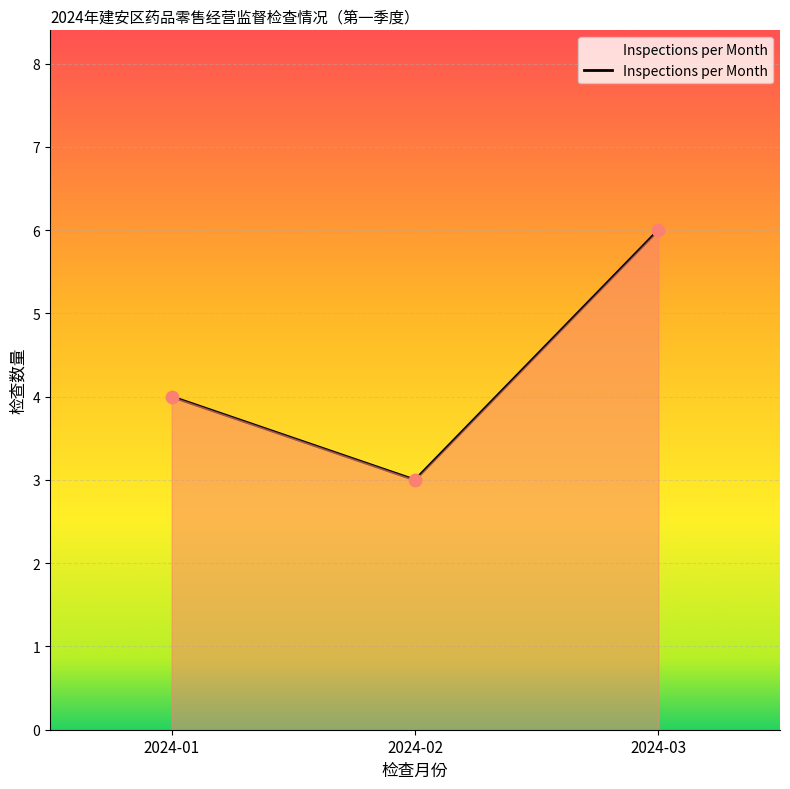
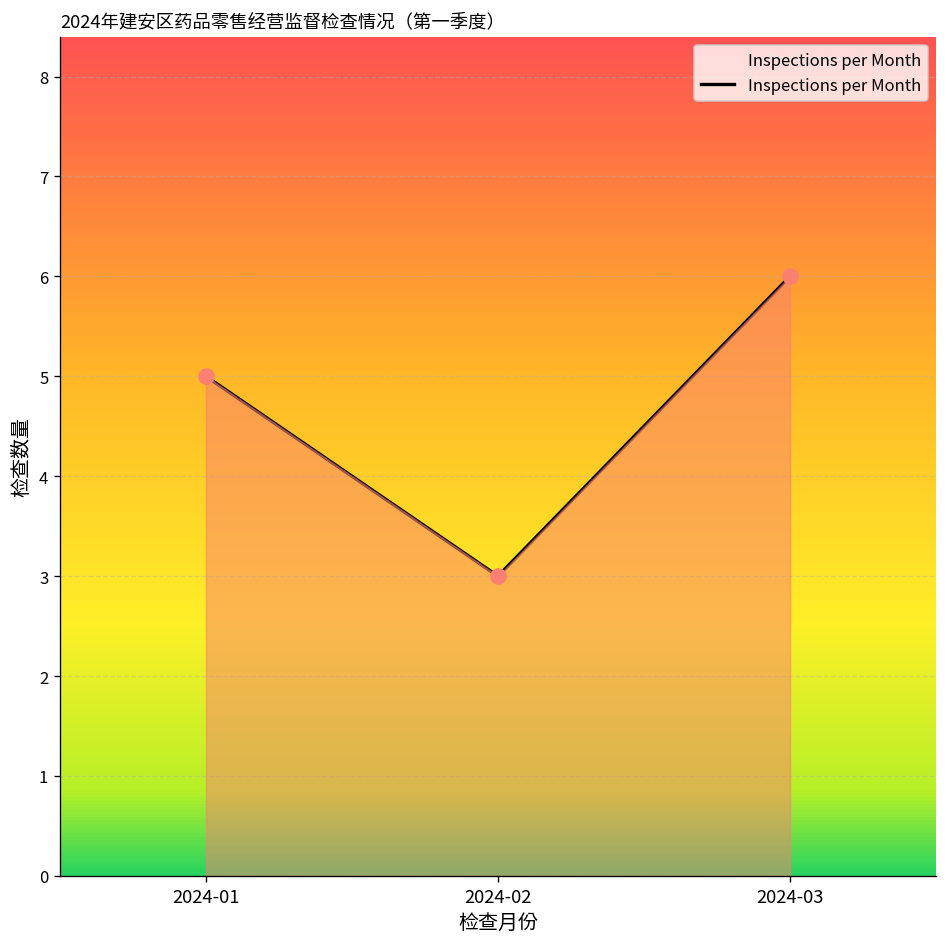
  {
-   "2024-01": 4,
+   "2024-01": 5,
    "2024-02": 3,
    "2024-03": 6
  }
